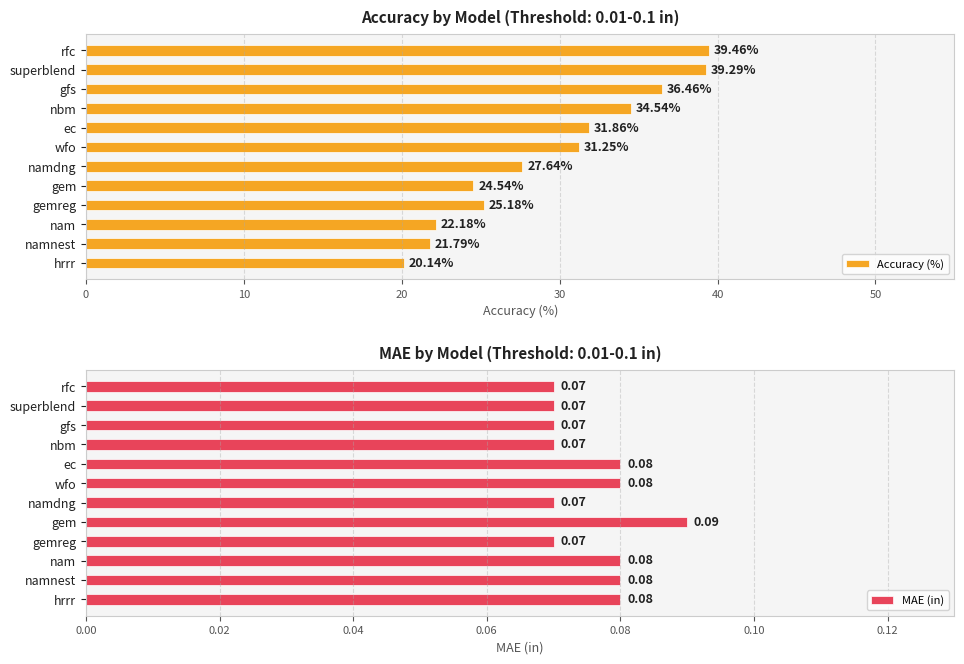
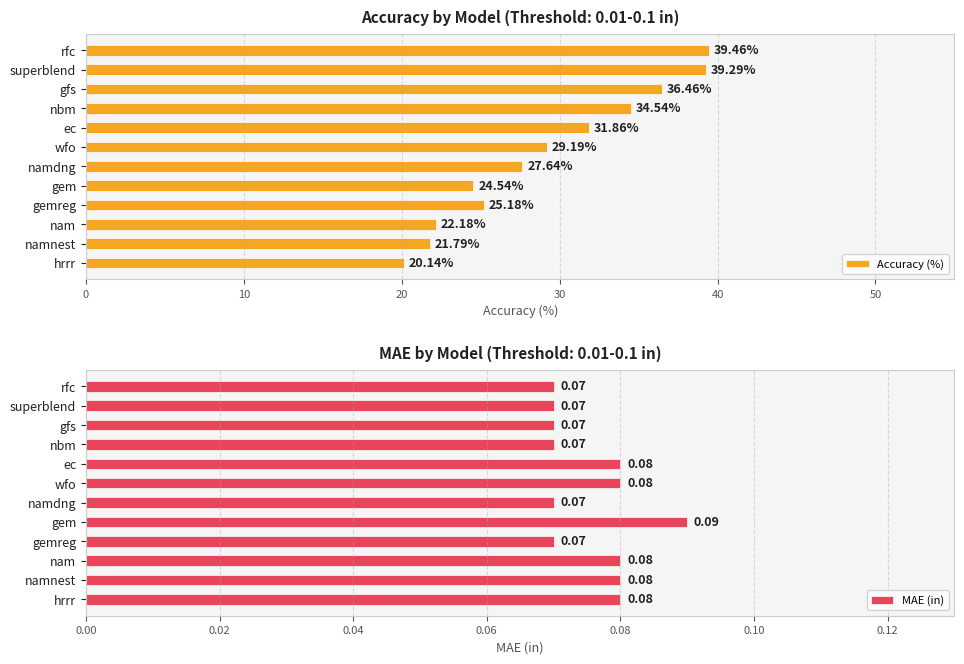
  {
    "Accuracy by Model (Threshold: 0.01-0.1 in)": {
      "rfc": "39.46%",
      "superblend": "39.29%",
      "gfs": "36.46%",
      "nbm": "34.54%",
      "ec": "31.86%",
-     "wfo": "31.25%",
+     "wfo": "29.19%",
      "namdng": "27.64%",
      "gem": "24.54%",
      "gemreg": "25.18%",
      "nam": "22.18%",
      "namnest": "21.79%",
      "hrrr": "20.14%"
    },
    "MAE by Model (Threshold: 0.01-0.1 in)": {
      "rfc": "0.07",
      "superblend": "0.07",
      "gfs": "0.07",
      "nbm": "0.07",
      "ec": "0.08",
      "wfo": "0.08",
      "namdng": "0.07",
      "gem": "0.09",
      "gemreg": "0.07",
      "nam": "0.08",
      "namnest": "0.08",
      "hrrr": "0.08"
    }
  }
